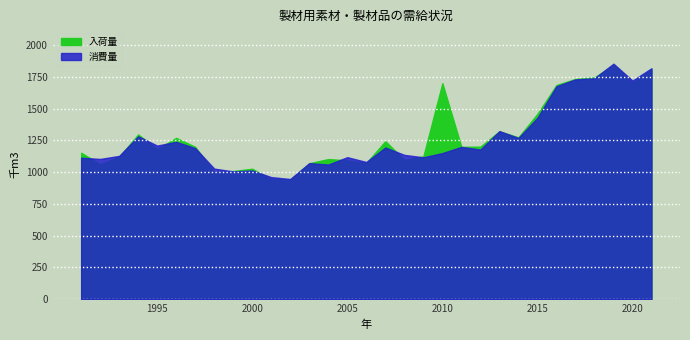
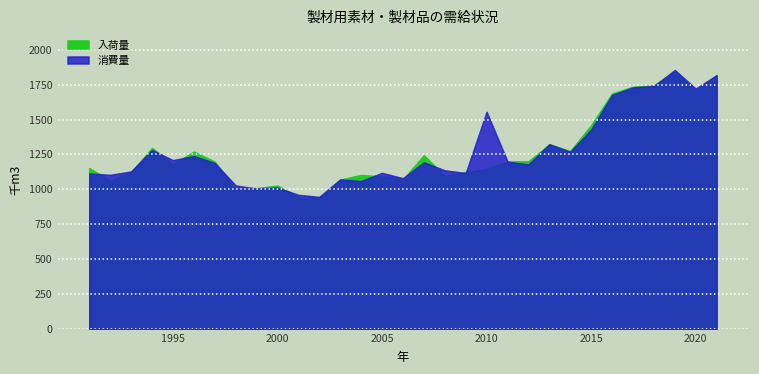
  {
    "入荷量": {
      "1995": 1180,
      "2005": 1090,
-     "2010": 1700,
+     "2010": 1150,
      "2015": 1460
    },
    "消費量": {
      "1995": 1210,
      "2005": 1120,
-     "2010": 1150,
+     "2010": 1560,
      "2015": 1430
    }
  }
